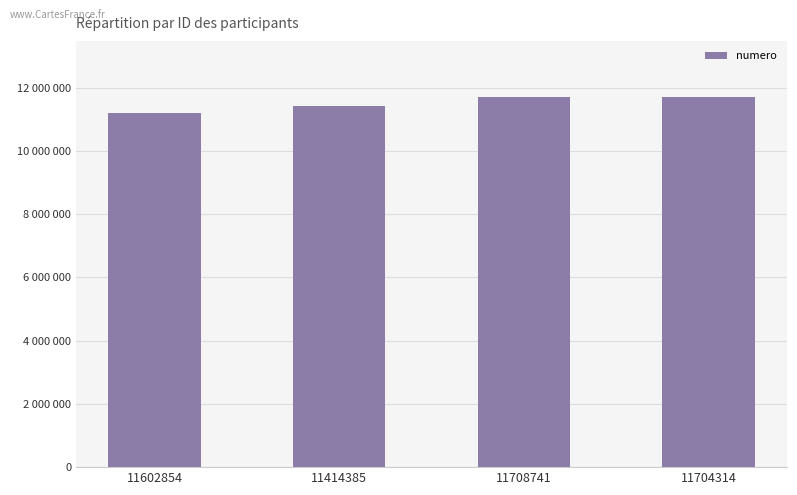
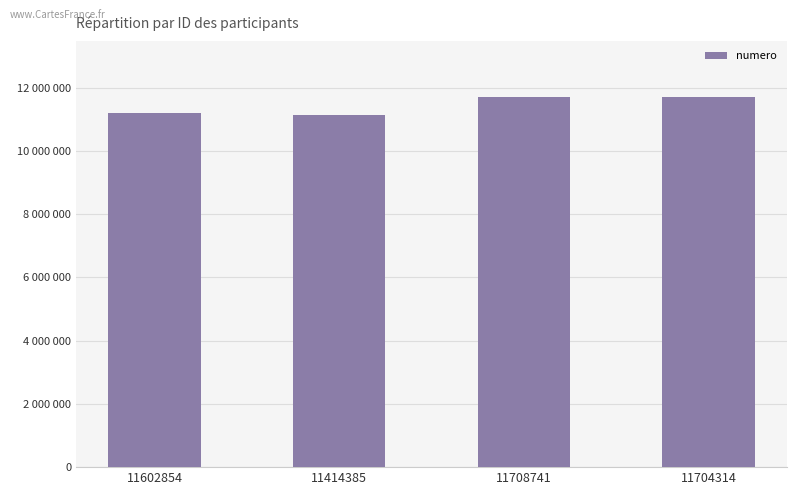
  {
    "11602854": 11200000,
-   "11414385": 11400000,
+   "11414385": 11100000,
    "11708741": 11700000,
    "11704314": 11700000
  }
